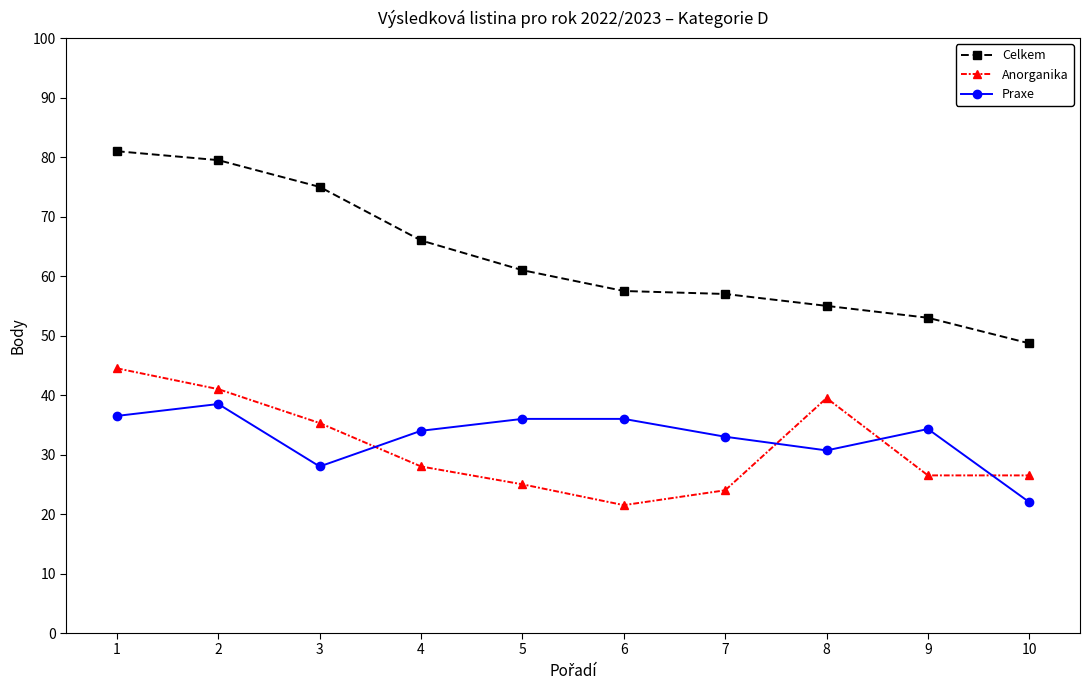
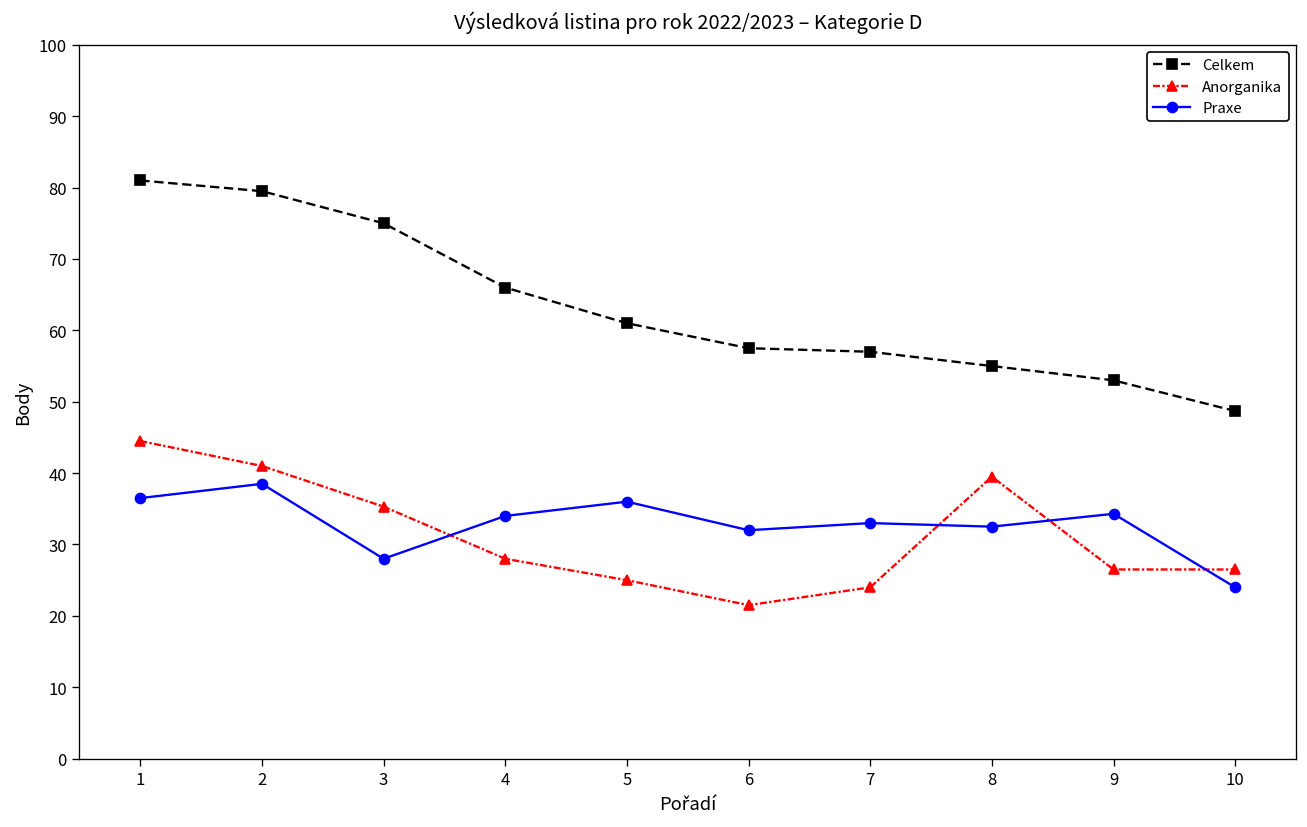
  {
    "Celkem": {
      "1": 81,
      "2": 80,
      "3": 75,
      "4": 66,
      "5": 61,
      "6": 58,
      "7": 57,
      "8": 55,
      "9": 53,
      "10": 49
    },
    "Anorganika": {
      "1": 45,
      "2": 41,
      "3": 35,
      "4": 28,
      "5": 25,
      "6": 22,
      "7": 24,
      "8": 40,
      "9": 27,
      "10": 27
    },
    "Praxe": {
      "1": 37,
      "2": 39,
      "3": 28,
      "4": 34,
      "5": 36,
-     "6": 36,
+     "6": 32,
      "7": 33,
-     "8": 31,
+     "8": 33,
      "9": 34,
-     "10": 22
+     "10": 24
    }
  }
